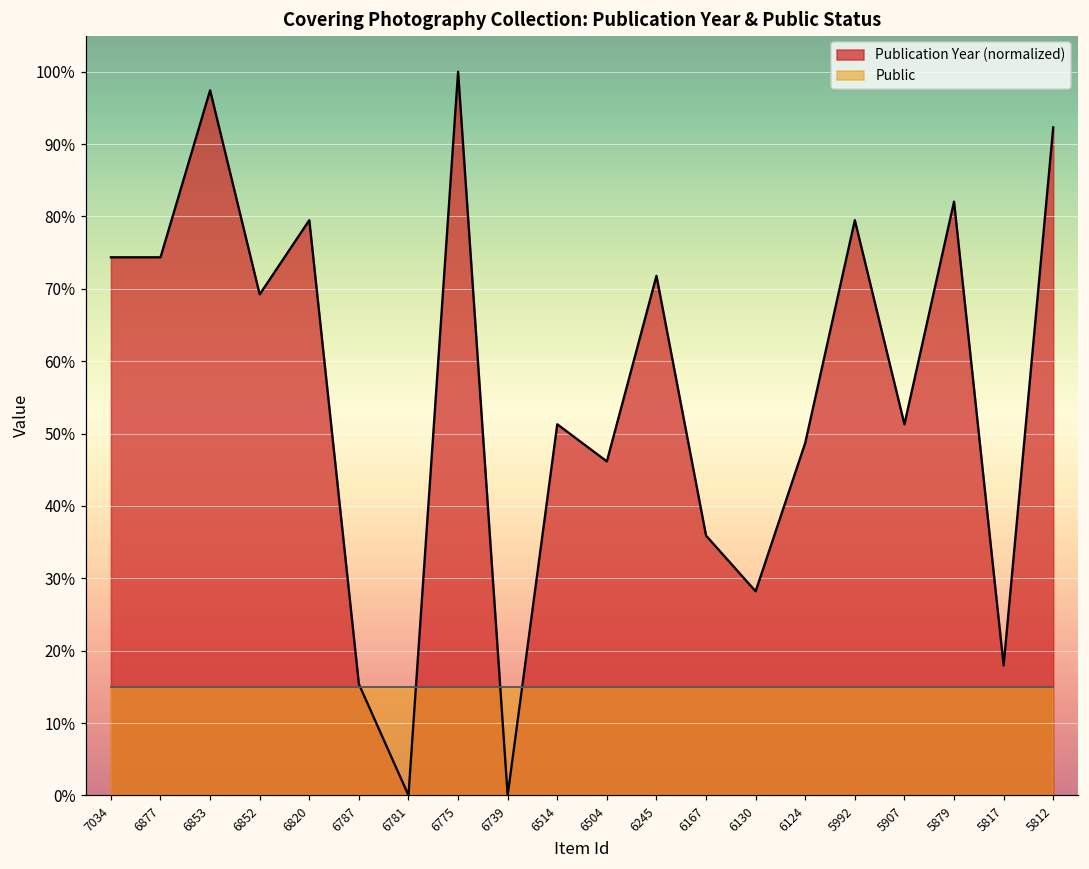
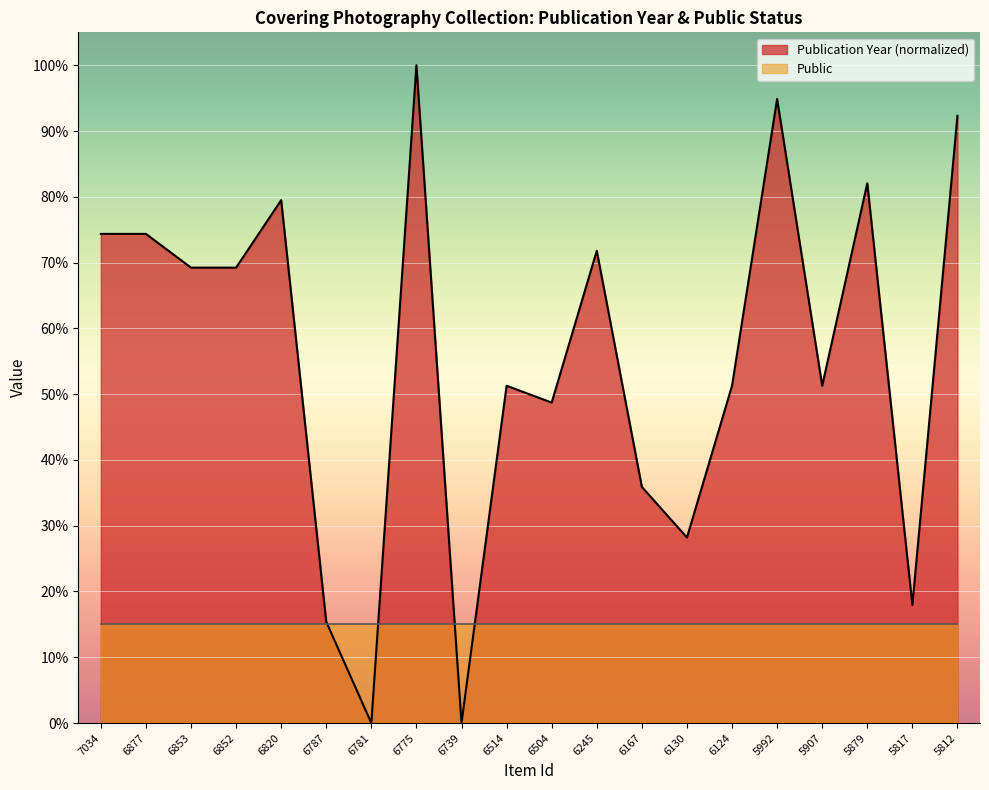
  {
    "Publication Year (normalized)": {
      "7034": "74%",
      "6877": "74%",
-     "6853": "97%",
+     "6853": "69%",
      "6852": "69%",
      "6820": "79%",
      "6781": "0%",
      "6775": "100%",
      "6739": "0%",
      "6514": "51%",
-     "6504": "46%",
+     "6504": "49%",
      "6245": "72%",
      "6167": "36%",
      "6130": "28%",
-     "6124": "49%",
-     "5992": "79%",
+     "6124": "51%",
+     "5992": "95%",
      "5907": "51%",
      "5879": "82%",
      "5817": "18%",
      "5812": "92%"
    },
    "Public": {
      "7034": "15%",
      "6877": "15%",
      "6853": "15%",
      "6852": "15%",
      "6820": "15%",
      "6781": "15%",
      "6775": "15%",
      "6739": "15%",
      "6514": "15%",
      "6504": "15%",
      "6245": "15%",
      "6167": "15%",
      "6130": "15%",
      "6124": "15%",
      "5992": "15%",
      "5907": "15%",
      "5879": "15%",
      "5817": "15%",
      "5812": "15%"
    }
  }
